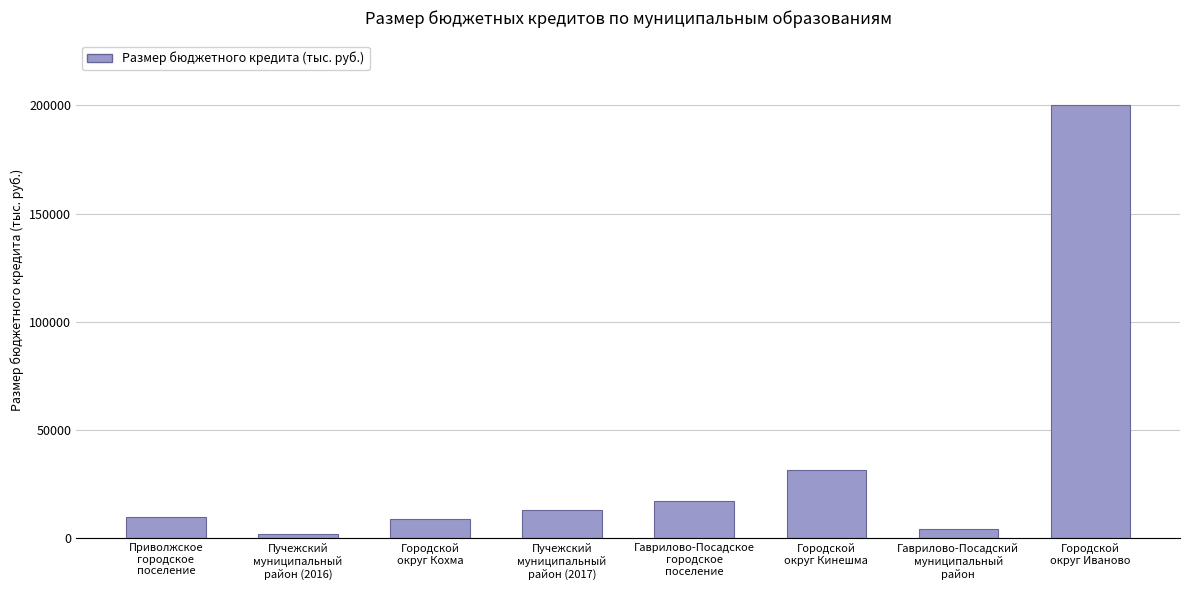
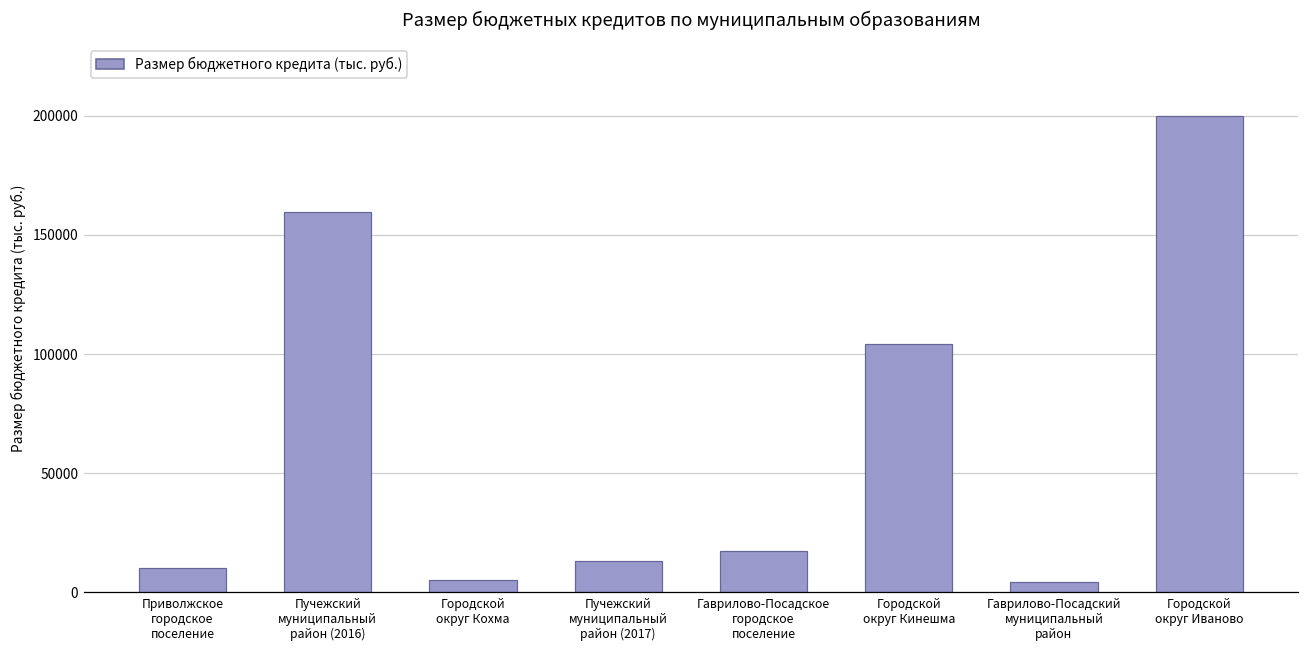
  {
    "Приволжское городское поселение": 10000,
-   "Пучежский муниципальный район (2016)": 2000,
-   "Городской округ Кохма": 9000,
+   "Пучежский муниципальный район (2016)": 160000,
+   "Городской округ Кохма": 5000,
    "Пучежский муниципальный район (2017)": 13000,
    "Гаврилово-Посадское городское поселение": 17000,
-   "Городской округ Кинешма": 32000,
+   "Городской округ Кинешма": 104000,
    "Гаврилово-Посадский муниципальный район": 4000,
    "Городской округ Иваново": 200000
  }
